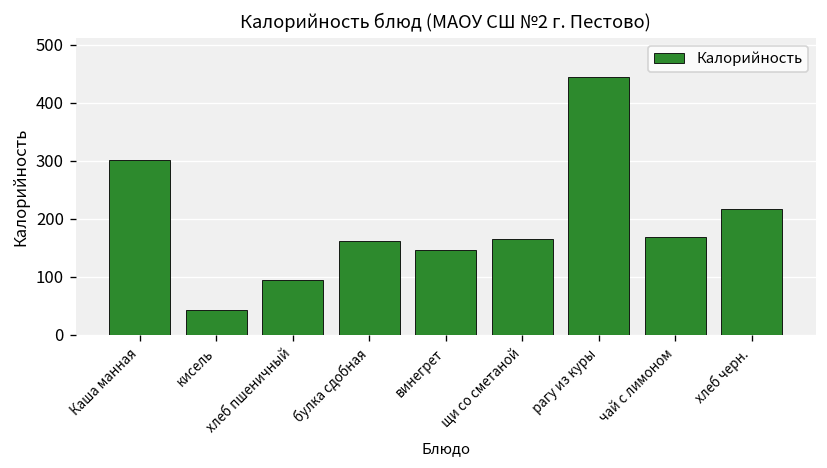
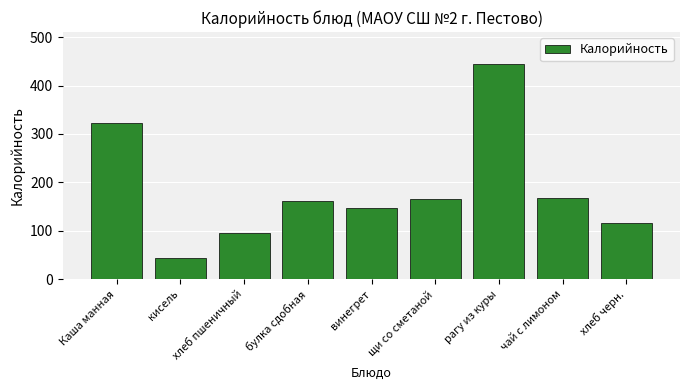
  {
-   "Каша манная": 300,
+   "Каша манная": 320,
    "кисель": 40,
    "хлеб пшеничный": 100,
    "булка сдобная": 160,
    "винегрет": 150,
    "щи со сметаной": 170,
    "рагу из куры": 440,
    "чай с лимоном": 170,
-   "хлеб черн.": 220
+   "хлеб черн.": 120
  }
